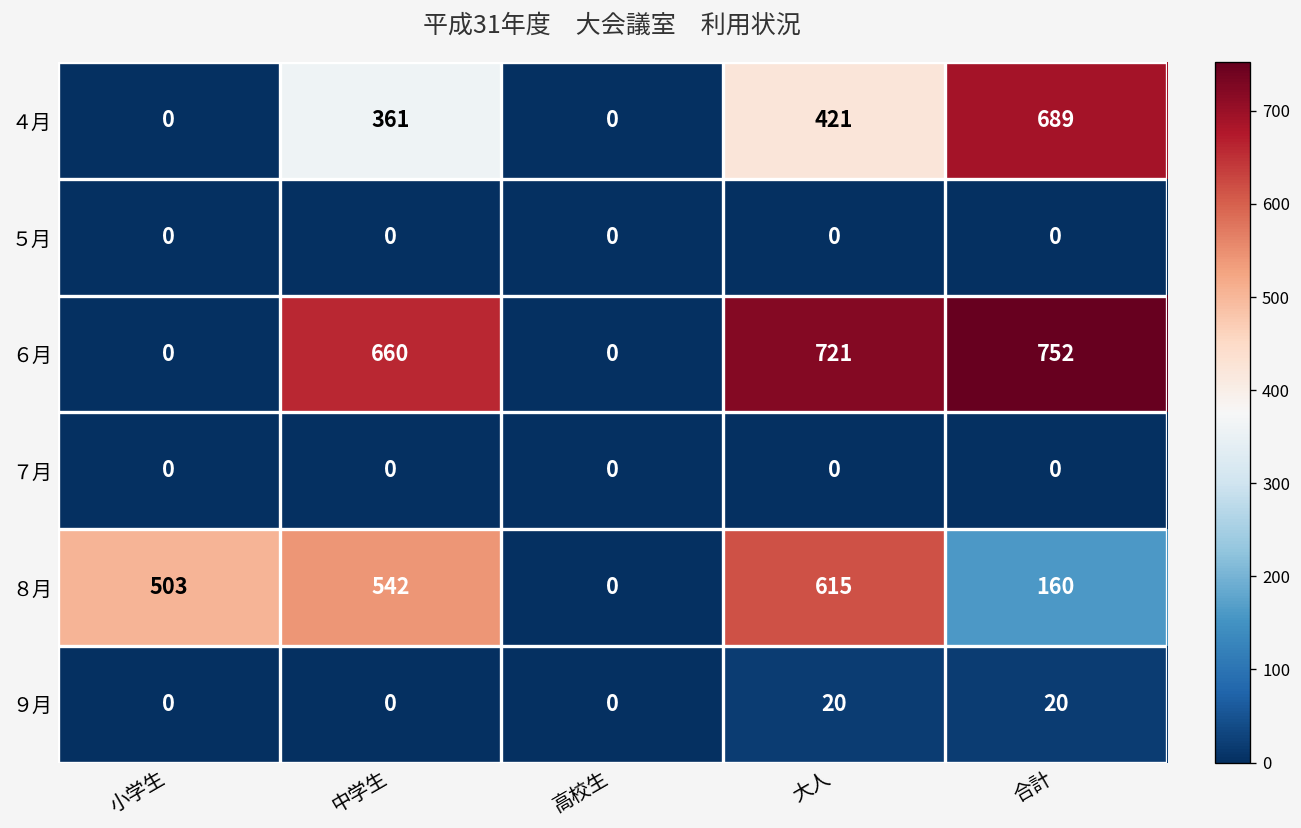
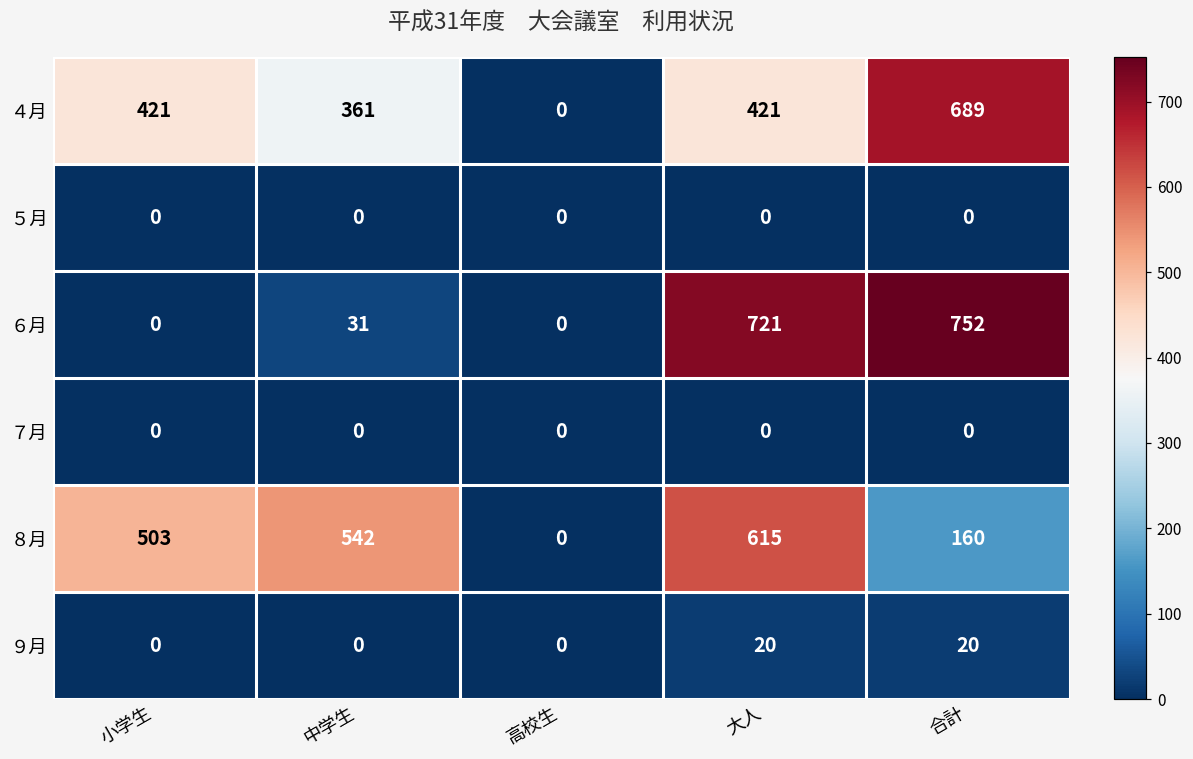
  {
    "４月": {
-     "小学生": 0,
+     "小学生": 421,
      "中学生": 361,
      "高校生": 0,
      "大人": 421,
      "合計": 689
    },
    "５月": {
      "小学生": 0,
      "中学生": 0,
      "高校生": 0,
      "大人": 0,
      "合計": 0
    },
    "６月": {
      "小学生": 0,
-     "中学生": 660,
+     "中学生": 31,
      "高校生": 0,
      "大人": 721,
      "合計": 752
    },
    "７月": {
      "小学生": 0,
      "中学生": 0,
      "高校生": 0,
      "大人": 0,
      "合計": 0
    },
    "８月": {
      "小学生": 503,
      "中学生": 542,
      "高校生": 0,
      "大人": 615,
      "合計": 160
    },
    "９月": {
      "小学生": 0,
      "中学生": 0,
      "高校生": 0,
      "大人": 20,
      "合計": 20
    }
  }
